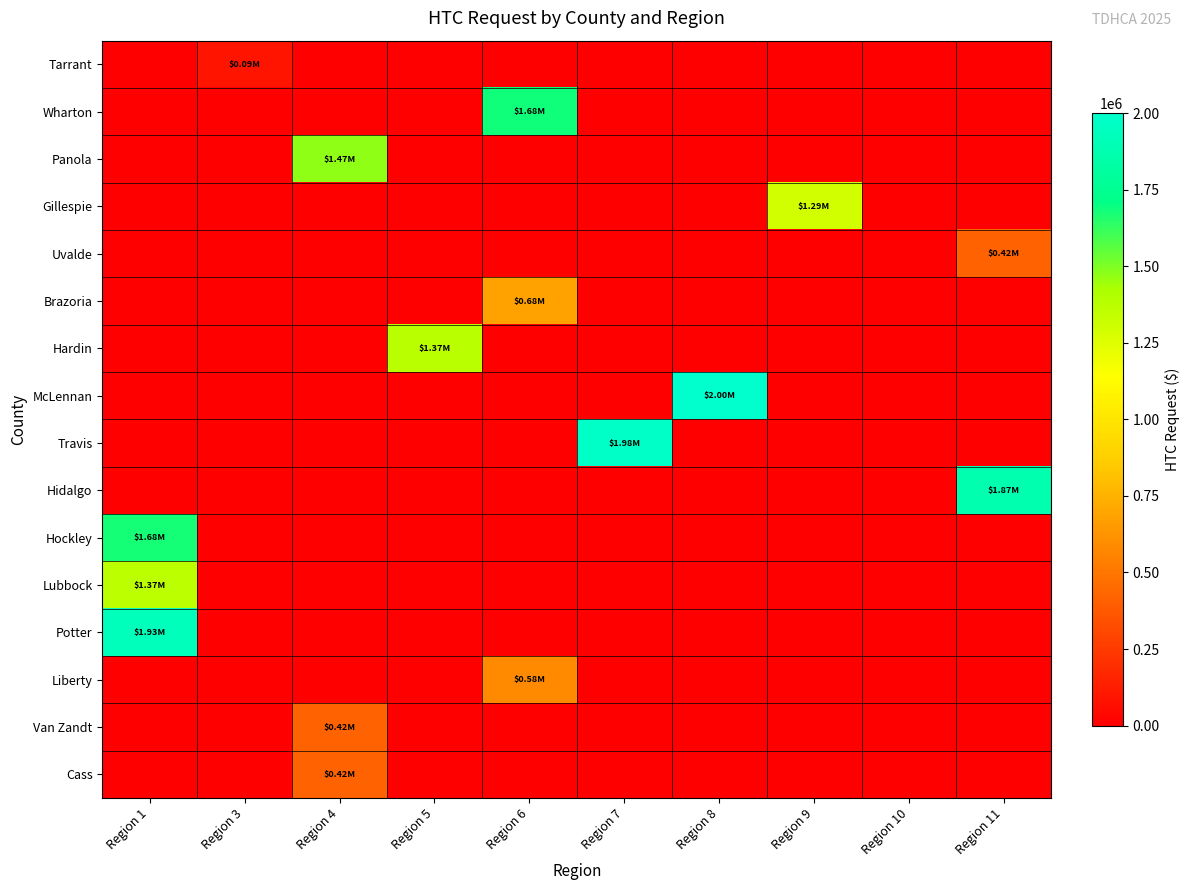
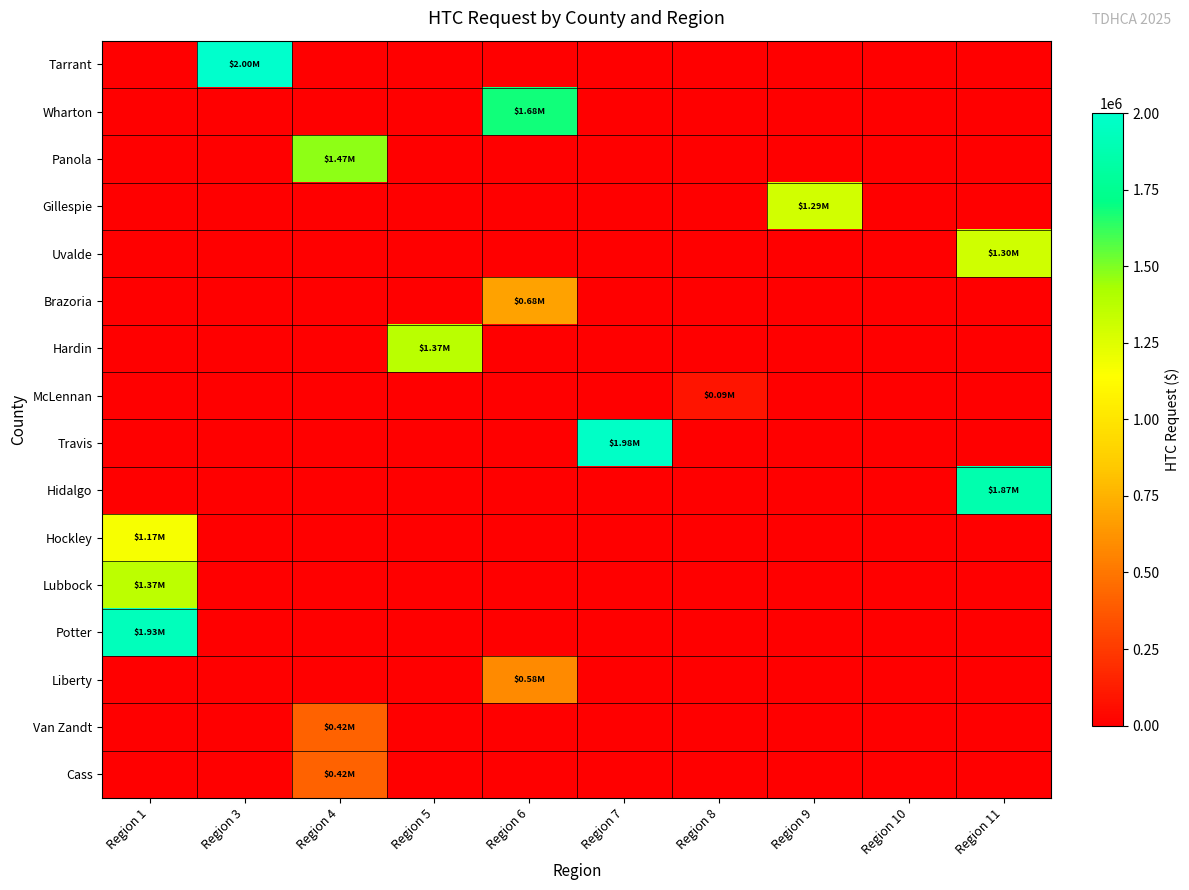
  {
    "Tarrant": {
-     "Region 3": "$0.09M"
+     "Region 3": "$2.00M"
    },
    "Wharton": {
      "Region 6": "$1.68M"
    },
    "Panola": {
      "Region 4": "$1.47M"
    },
    "Gillespie": {
      "Region 9": "$1.29M"
    },
    "Uvalde": {
-     "Region 11": "$0.42M"
+     "Region 11": "$1.30M"
    },
    "Brazoria": {
      "Region 6": "$0.68M"
    },
    "Hardin": {
      "Region 5": "$1.37M"
    },
    "McLennan": {
-     "Region 8": "$2.00M"
+     "Region 8": "$0.09M"
    },
    "Travis": {
      "Region 7": "$1.98M"
    },
    "Hidalgo": {
      "Region 11": "$1.87M"
    },
    "Hockley": {
-     "Region 1": "$1.68M"
+     "Region 1": "$1.17M"
    },
    "Lubbock": {
      "Region 1": "$1.37M"
    },
    "Potter": {
      "Region 1": "$1.93M"
    },
    "Liberty": {
      "Region 6": "$0.58M"
    },
    "Van Zandt": {
      "Region 4": "$0.42M"
    },
    "Cass": {
      "Region 4": "$0.42M"
    }
  }
